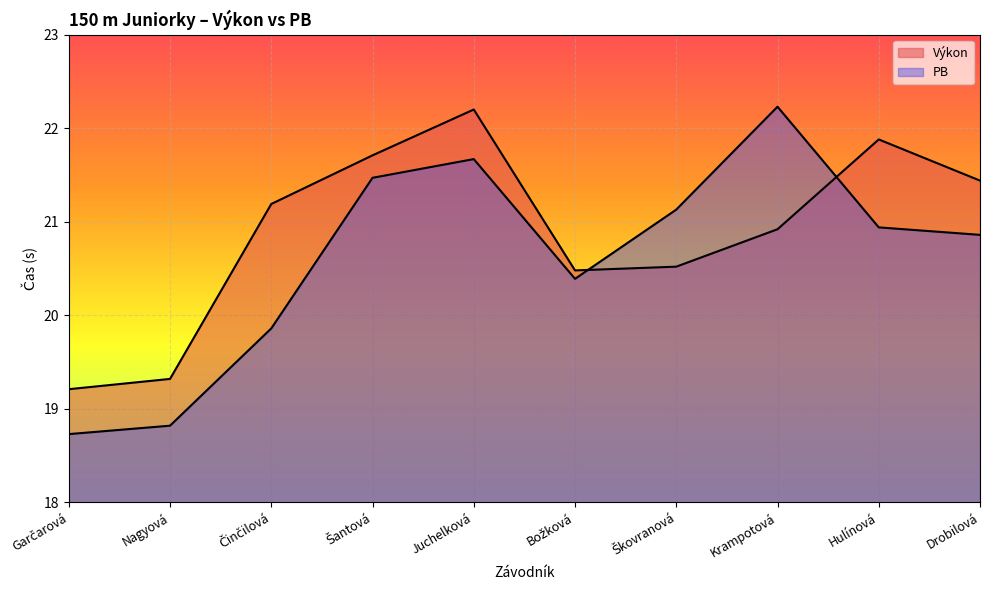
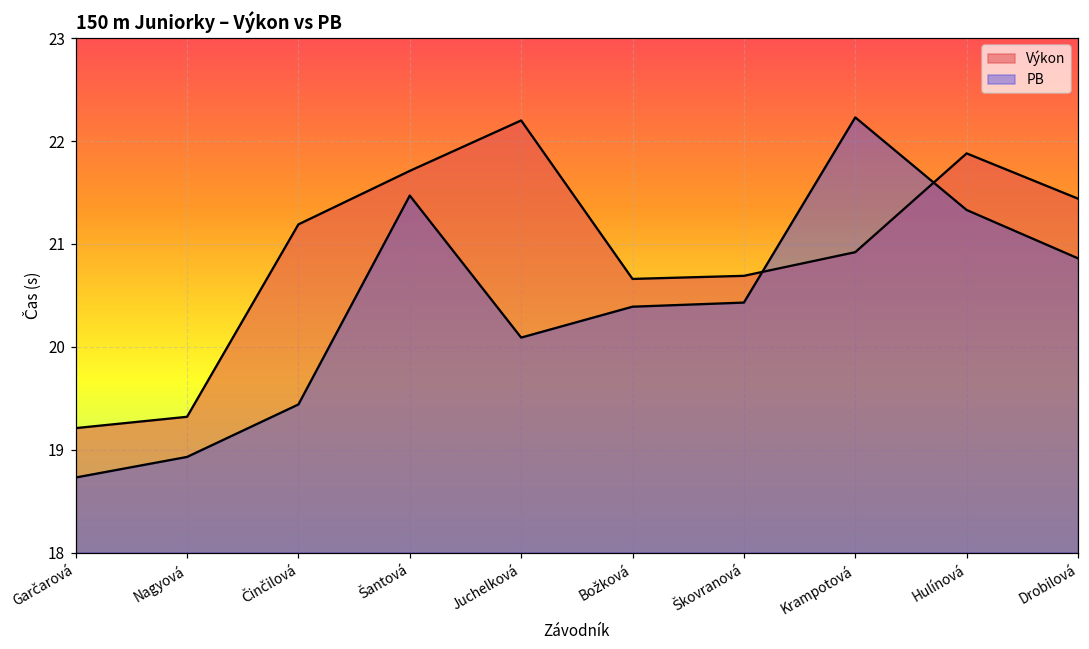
  {
    "Výkon": {
      "Garčarová": 19.2,
      "Nagyová": 19.3,
      "Činčilová": 21.2,
      "Šantová": 21.7,
      "Juchelková": 22.2,
-     "Božková": 20.5,
-     "Škovranová": 20.5,
+     "Božková": 20.7,
+     "Škovranová": 20.7,
      "Krampotová": 20.9,
      "Hulínová": 21.9,
      "Drobilová": 21.4
    },
    "PB": {
      "Garčarová": 18.7,
-     "Nagyová": 18.8,
-     "Činčilová": 19.9,
+     "Nagyová": 18.9,
+     "Činčilová": 19.4,
      "Šantová": 21.5,
-     "Juchelková": 21.7,
+     "Juchelková": 20.1,
      "Božková": 20.4,
-     "Škovranová": 21.1,
+     "Škovranová": 20.4,
      "Krampotová": 22.2,
-     "Hulínová": 20.9,
+     "Hulínová": 21.3,
      "Drobilová": 20.9
    }
  }
